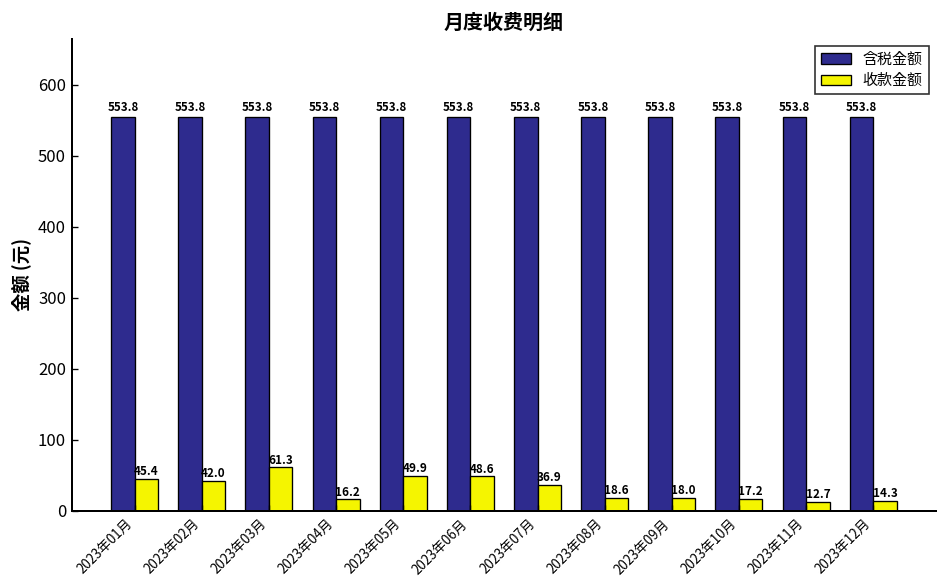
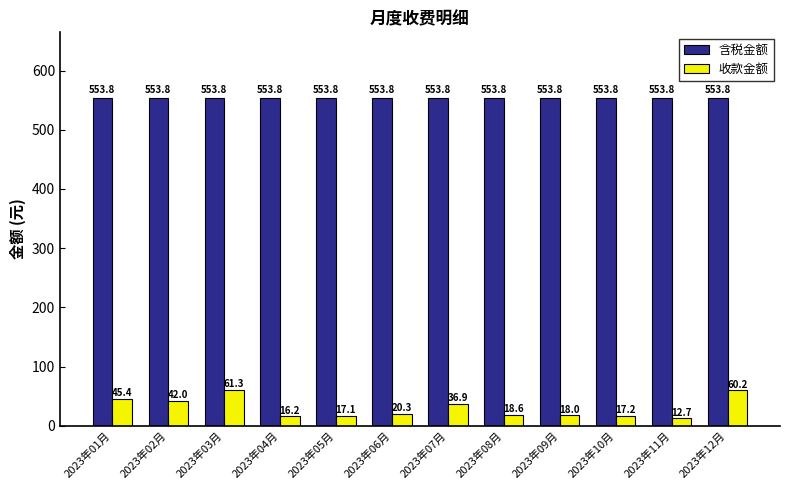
  {
    "含税金额": {
      "2023年01月": 553.8,
      "2023年02月": 553.8,
      "2023年03月": 553.8,
      "2023年04月": 553.8,
      "2023年05月": 553.8,
      "2023年06月": 553.8,
      "2023年07月": 553.8,
      "2023年08月": 553.8,
      "2023年09月": 553.8,
      "2023年10月": 553.8,
      "2023年11月": 553.8,
      "2023年12月": 553.8
    },
    "收款金额": {
      "2023年01月": 45.4,
      "2023年02月": 42.0,
      "2023年03月": 61.3,
      "2023年04月": 16.2,
-     "2023年05月": 49.9,
-     "2023年06月": 48.6,
+     "2023年05月": 17.1,
+     "2023年06月": 20.3,
      "2023年07月": 36.9,
      "2023年08月": 18.6,
      "2023年09月": 18.0,
      "2023年10月": 17.2,
      "2023年11月": 12.7,
-     "2023年12月": 14.3
+     "2023年12月": 60.2
    }
  }
